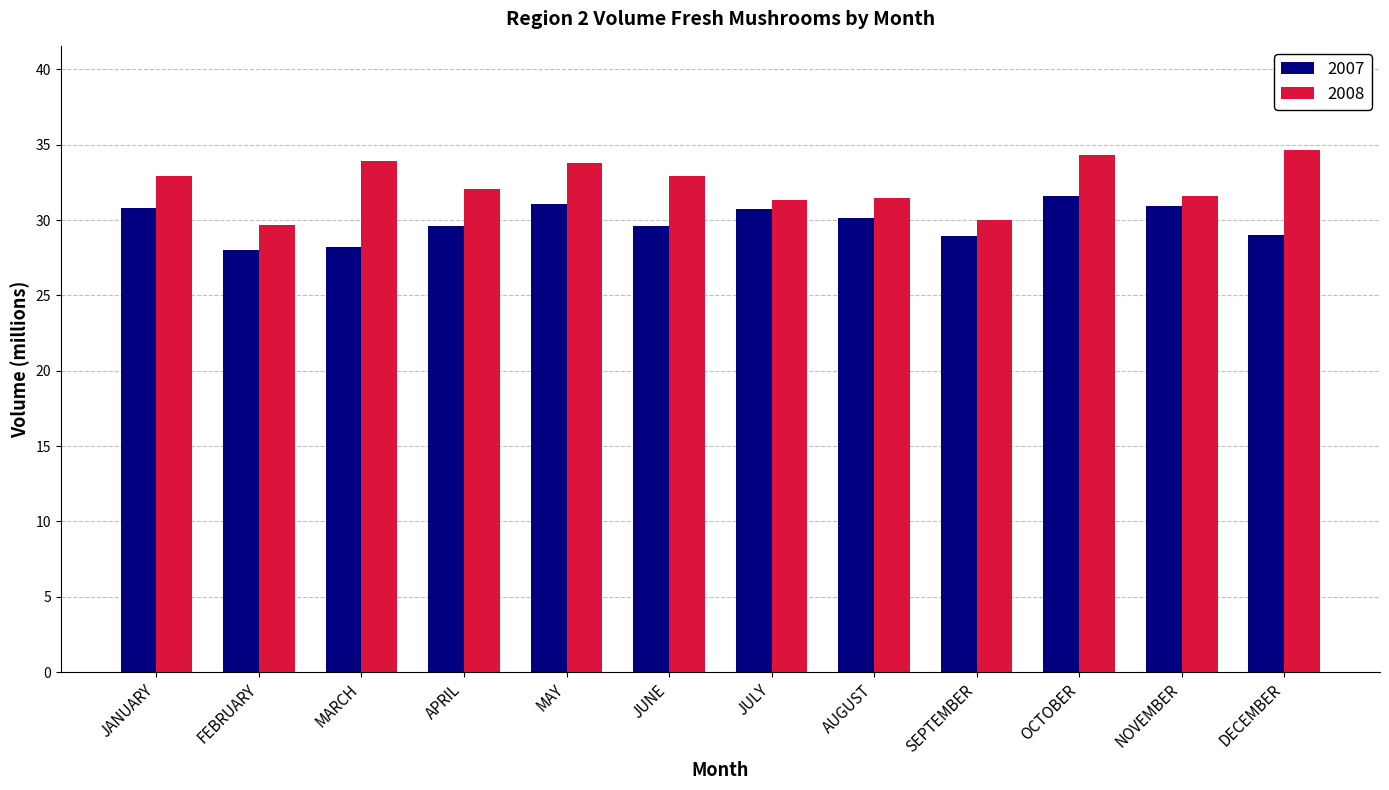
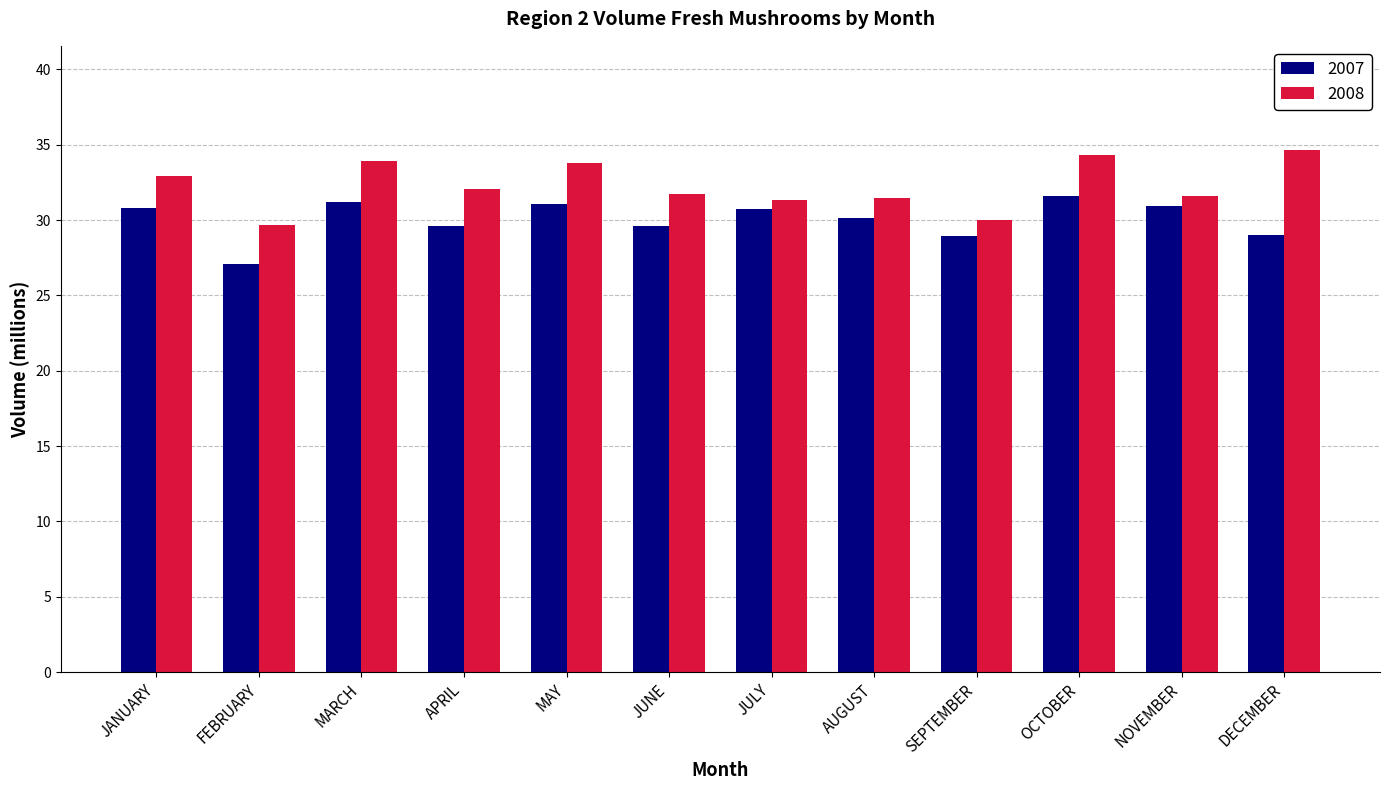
  {
    "2007": {
      "JANUARY": 30.8,
-     "FEBRUARY": 28.0,
-     "MARCH": 28.2,
+     "FEBRUARY": 27.1,
+     "MARCH": 31.2,
      "APRIL": 29.6,
      "MAY": 31.0,
      "JUNE": 29.6,
      "JULY": 30.7,
      "AUGUST": 30.1,
      "SEPTEMBER": 28.9,
      "OCTOBER": 31.6,
      "NOVEMBER": 31.0,
      "DECEMBER": 29.0
    },
    "2008": {
      "JANUARY": 32.9,
      "FEBRUARY": 29.7,
      "MARCH": 33.9,
      "APRIL": 32.1,
      "MAY": 33.8,
-     "JUNE": 33.0,
+     "JUNE": 31.8,
      "JULY": 31.3,
      "AUGUST": 31.5,
      "SEPTEMBER": 30.0,
      "OCTOBER": 34.3,
      "NOVEMBER": 31.6,
      "DECEMBER": 34.6
    }
  }
